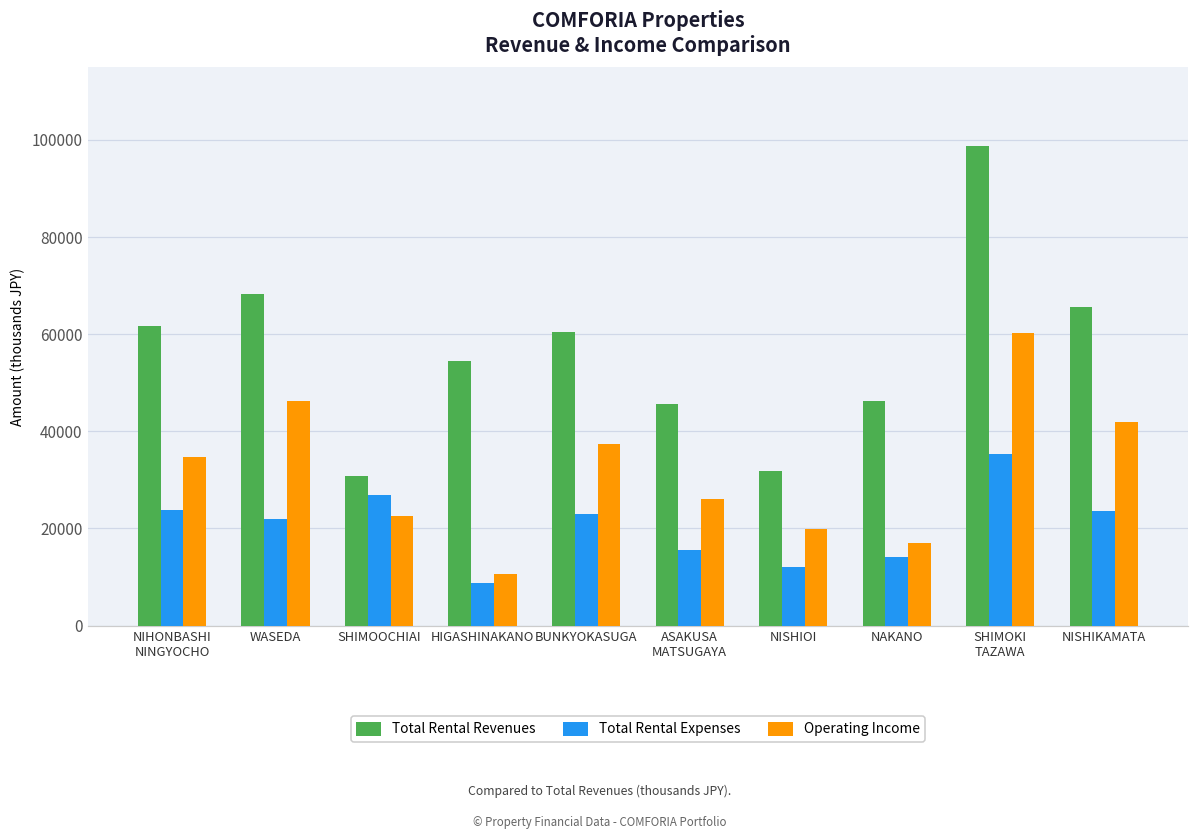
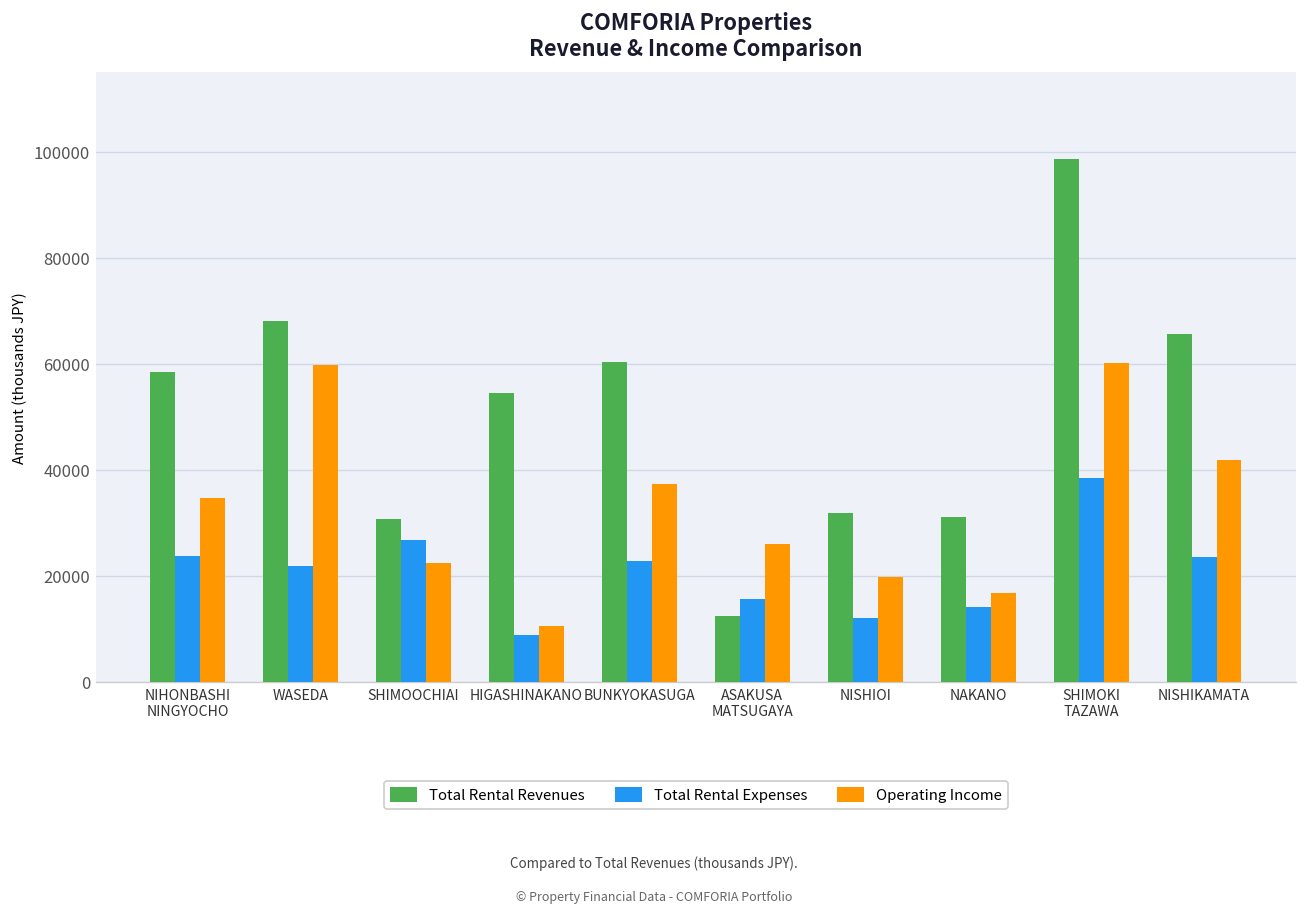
  {
    "Total Rental Revenues": {
-     "NIHONBASHI NINGYOCHO": 62000,
+     "NIHONBASHI NINGYOCHO": 58000,
      "WASEDA": 68000,
      "SHIMOOCHIAI": 31000,
      "HIGASHINAKANO": 54000,
      "BUNKYOKASUGA": 60000,
-     "ASAKUSA MATSUGAYA": 46000,
+     "ASAKUSA MATSUGAYA": 13000,
      "NISHIOI": 32000,
-     "NAKANO": 46000,
+     "NAKANO": 31000,
      "SHIMOKI TAZAWA": 99000,
      "NISHIKAMATA": 66000
    },
    "Total Rental Expenses": {
      "NIHONBASHI NINGYOCHO": 24000,
      "WASEDA": 22000,
      "SHIMOOCHIAI": 27000,
      "HIGASHINAKANO": 9000,
      "BUNKYOKASUGA": 23000,
      "ASAKUSA MATSUGAYA": 16000,
      "NISHIOI": 12000,
      "NAKANO": 14000,
-     "SHIMOKI TAZAWA": 35000,
+     "SHIMOKI TAZAWA": 38000,
      "NISHIKAMATA": 24000
    },
    "Operating Income": {
      "NIHONBASHI NINGYOCHO": 35000,
-     "WASEDA": 46000,
+     "WASEDA": 60000,
      "SHIMOOCHIAI": 22000,
      "HIGASHINAKANO": 11000,
      "BUNKYOKASUGA": 37000,
      "ASAKUSA MATSUGAYA": 26000,
      "NISHIOI": 20000,
      "NAKANO": 17000,
      "SHIMOKI TAZAWA": 60000,
      "NISHIKAMATA": 42000
    }
  }
